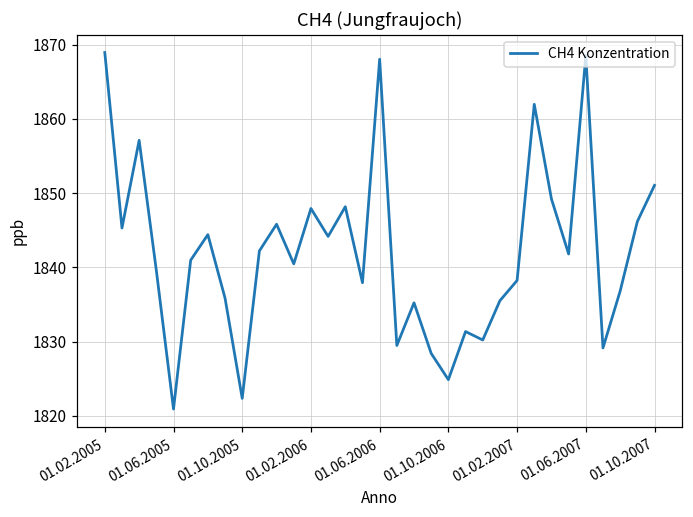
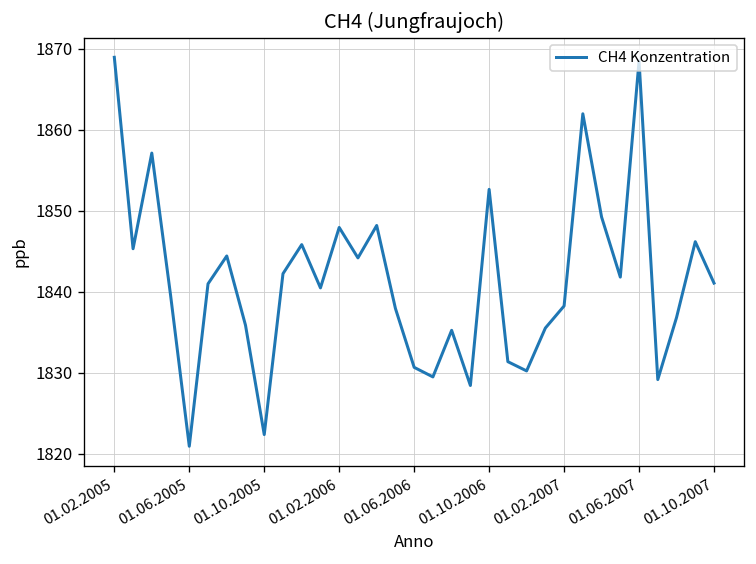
  {
    "01.02.2005": 1869,
    "01.06.2005": 1821,
    "01.10.2005": 1822,
    "01.02.2006": 1848,
-   "01.06.2006": 1868,
-   "01.10.2006": 1825,
+   "01.06.2006": 1831,
+   "01.10.2006": 1853,
    "01.02.2007": 1838,
-   "01.10.2007": 1851
+   "01.10.2007": 1841
  }
